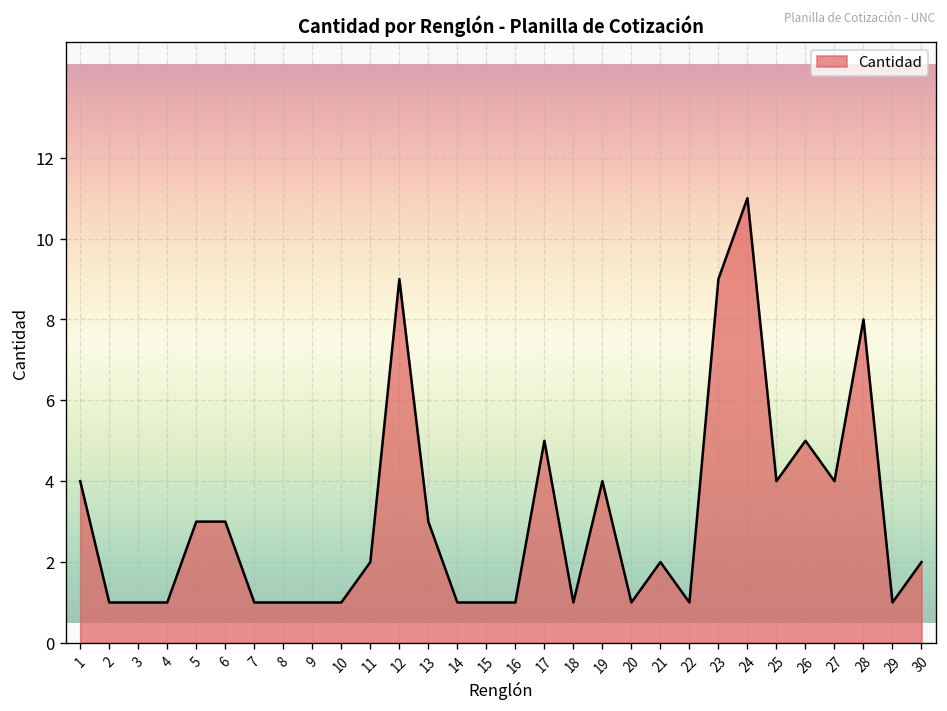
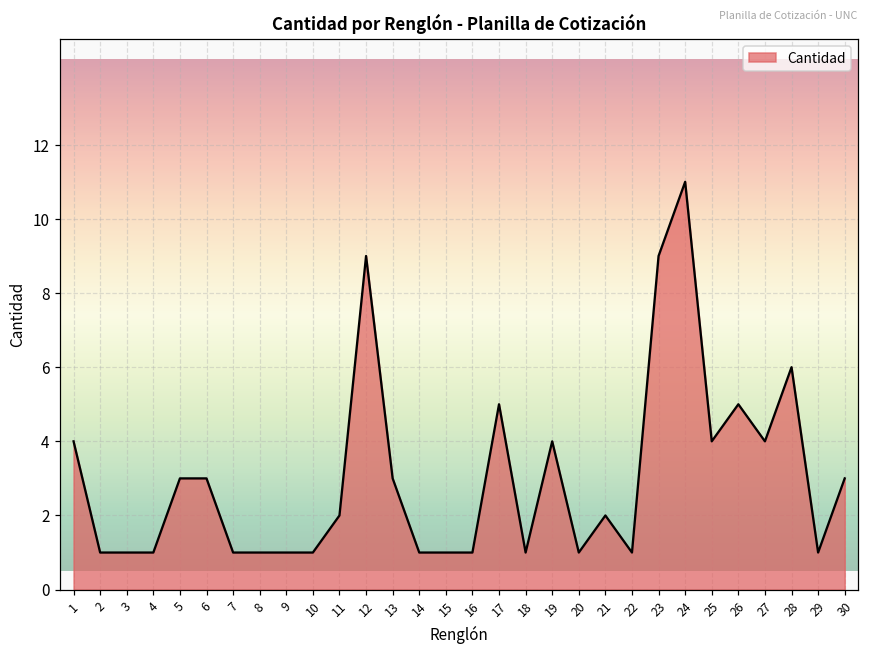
  {
    "1": 4,
    "2": 1,
    "3": 1,
    "4": 1,
    "5": 3,
    "6": 3,
    "7": 1,
    "8": 1,
    "9": 1,
    "10": 1,
    "11": 2,
    "12": 9,
    "13": 3,
    "14": 1,
    "15": 1,
    "16": 1,
    "17": 5,
    "18": 1,
    "19": 4,
    "20": 1,
    "21": 2,
    "22": 1,
    "23": 9,
    "24": 11,
    "25": 4,
    "26": 5,
    "27": 4,
-   "28": 8,
+   "28": 6,
    "29": 1,
-   "30": 2
+   "30": 3
  }
